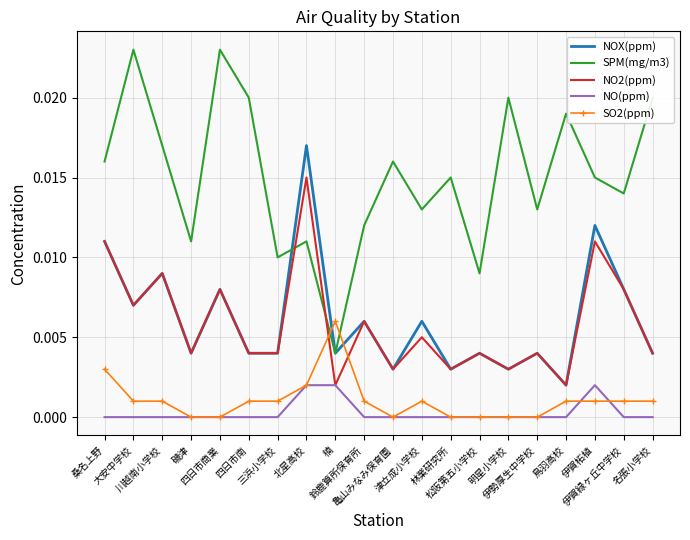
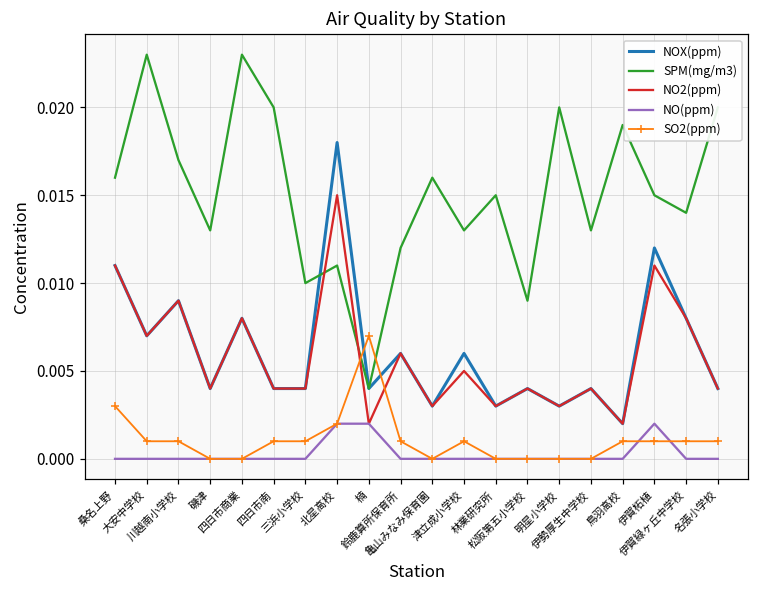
  {
    "NOX(ppm)": {
-     "北星高校": 0.017,
+     "北星高校": 0.018,
      "津立成小学校": 0.006,
      "伊賀柘植": 0.012
    },
    "SPM(mg/m3)": {
      "桑名上野": 0.016,
      "大安中学校": 0.023,
      "川越南小学校": 0.017,
-     "磯津": 0.011,
+     "磯津": 0.013,
      "四日市商業": 0.023,
      "四日市南": 0.020,
      "三浜小学校": 0.010,
      "北星高校": 0.011,
      "鈴鹿算所保育所": 0.012,
      "亀山みなみ保育園": 0.016,
      "津立成小学校": 0.013,
      "林業研究所": 0.015,
      "松阪第五小学校": 0.009,
      "明星小学校": 0.020,
      "伊勢厚生中学校": 0.013,
      "鳥羽高校": 0.019,
      "伊賀柘植": 0.015,
      "伊賀緑ヶ丘中学校": 0.014
    },
    "NO2(ppm)": {
      "北星高校": 0.015,
      "津立成小学校": 0.005,
      "伊賀柘植": 0.011
    },
    "NO(ppm)": {
      "桑名上野": 0.000,
      "大安中学校": 0.000,
      "川越南小学校": 0.000,
      "四日市南": 0.000,
      "三浜小学校": 0.000,
      "鈴鹿算所保育所": 0.000,
      "津立成小学校": 0.000,
      "鳥羽高校": 0.000,
      "伊賀柘植": 0.002,
      "伊賀緑ヶ丘中学校": 0.000,
      "名張小学校": 0.000
    },
    "SO2(ppm)": {
      "桑名上野": 0.003,
      "大安中学校": 0.001,
      "川越南小学校": 0.001,
      "四日市南": 0.001,
      "三浜小学校": 0.001,
-     "楠": 0.006,
+     "楠": 0.007,
      "鈴鹿算所保育所": 0.001,
      "津立成小学校": 0.001,
      "鳥羽高校": 0.001,
      "伊賀柘植": 0.001,
      "伊賀緑ヶ丘中学校": 0.001,
      "名張小学校": 0.001
    }
  }
